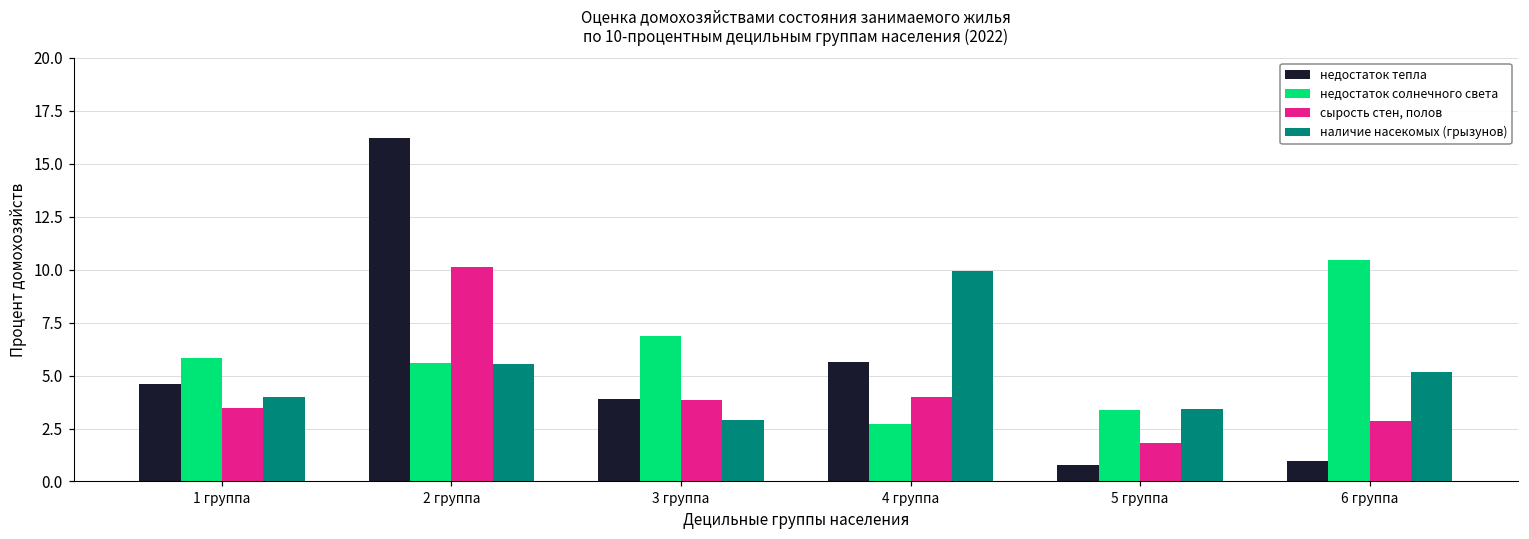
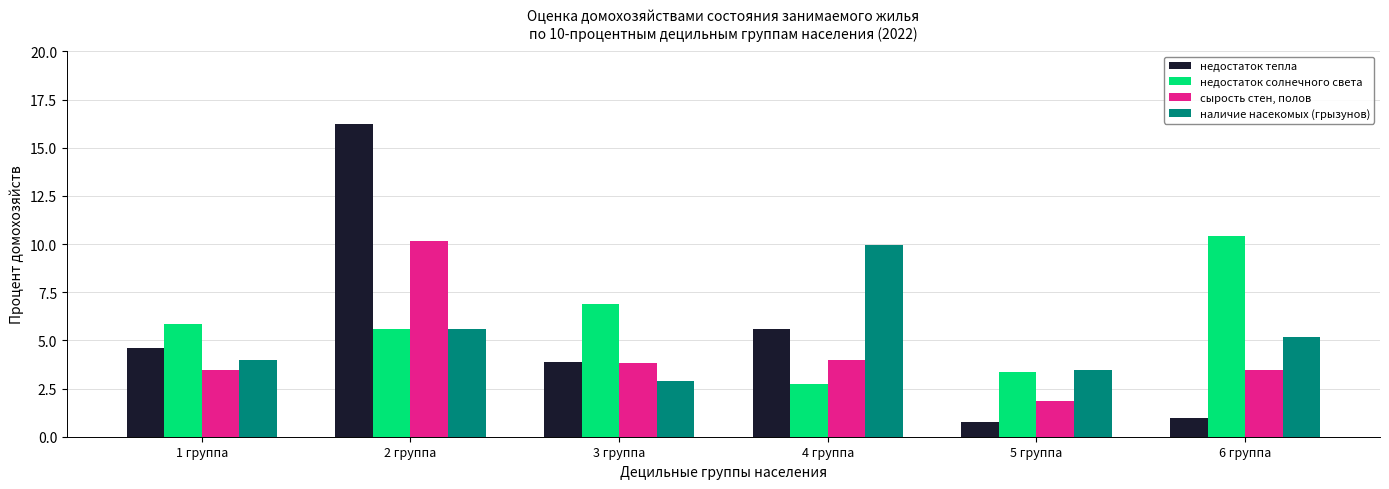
  {
    "недостаток тепла": {
      "1 группа": 4.6,
      "2 группа": 16.2,
      "3 группа": 3.9,
      "4 группа": 5.6,
      "5 группа": 0.8,
      "6 группа": 1.0
    },
    "недостаток солнечного света": {
      "1 группа": 5.8,
      "2 группа": 5.6,
      "3 группа": 6.9,
      "4 группа": 2.7,
      "5 группа": 3.4,
      "6 группа": 10.4
    },
    "сырость стен, полов": {
      "1 группа": 3.5,
      "2 группа": 10.1,
      "3 группа": 3.8,
      "4 группа": 4.0,
      "5 группа": 1.8,
-     "6 группа": 2.9
+     "6 группа": 3.5
    },
    "наличие насекомых (грызунов)": {
      "1 группа": 4.0,
      "2 группа": 5.6,
      "3 группа": 2.9,
      "4 группа": 9.9,
      "5 группа": 3.4,
      "6 группа": 5.2
    }
  }
